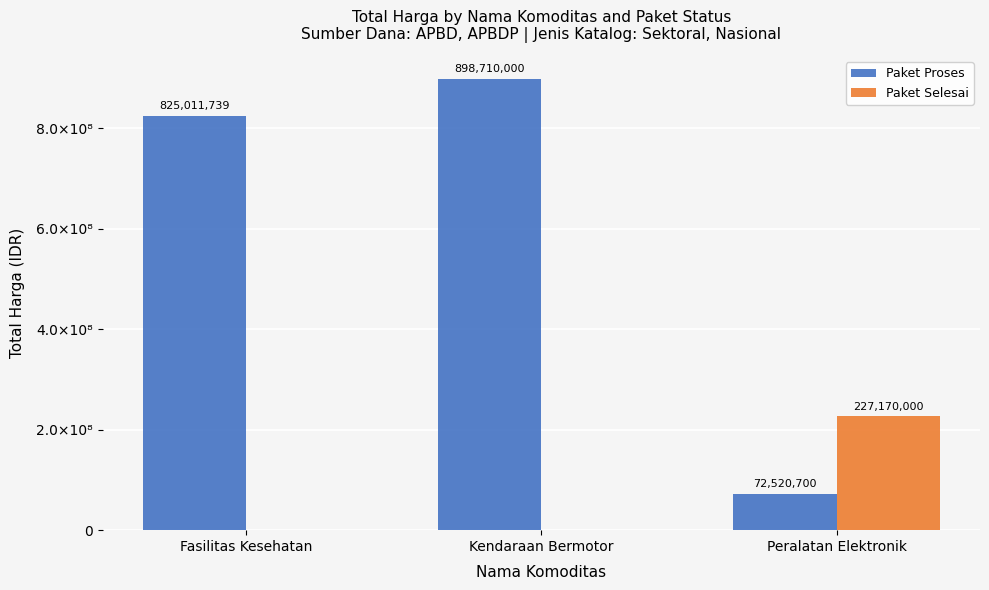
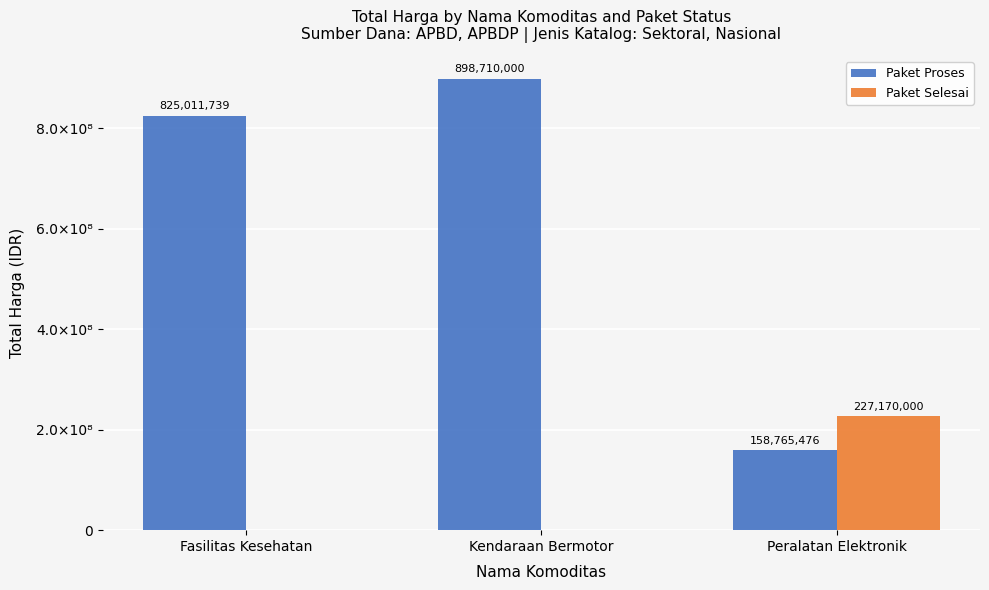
  {
    "Paket Proses": {
      "Fasilitas Kesehatan": "825,011,739",
      "Kendaraan Bermotor": "898,710,000",
-     "Peralatan Elektronik": "72,520,700"
+     "Peralatan Elektronik": "158,765,476"
    },
    "Paket Selesai": {
      "Peralatan Elektronik": "227,170,000"
    }
  }
